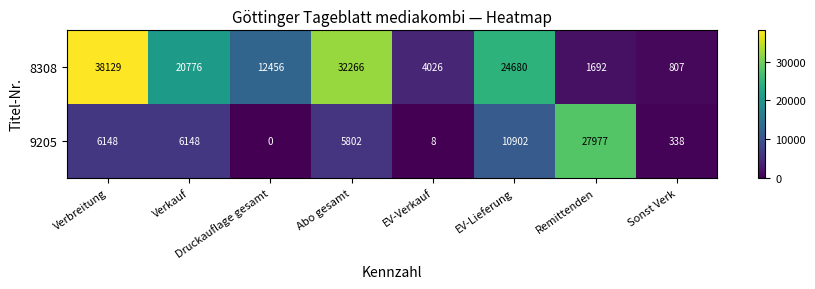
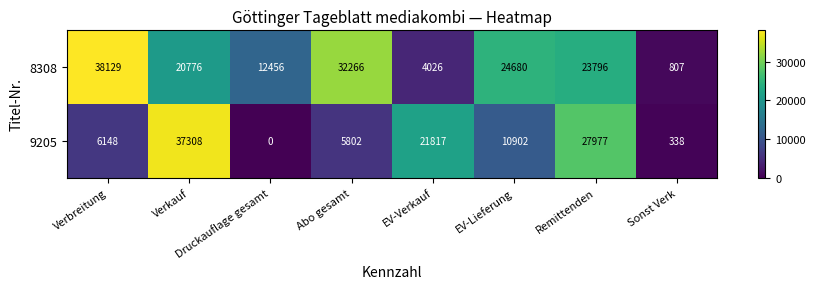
  {
    "8308": {
      "Verbreitung": 38129,
      "Verkauf": 20776,
      "Druckauflage gesamt": 12456,
      "Abo gesamt": 32266,
      "EV-Verkauf": 4026,
      "EV-Lieferung": 24680,
-     "Remittenden": 1692,
+     "Remittenden": 23796,
      "Sonst Verk": 807
    },
    "9205": {
      "Verbreitung": 6148,
-     "Verkauf": 6148,
+     "Verkauf": 37308,
      "Druckauflage gesamt": 0,
      "Abo gesamt": 5802,
-     "EV-Verkauf": 8,
+     "EV-Verkauf": 21817,
      "EV-Lieferung": 10902,
      "Remittenden": 27977,
      "Sonst Verk": 338
    }
  }
